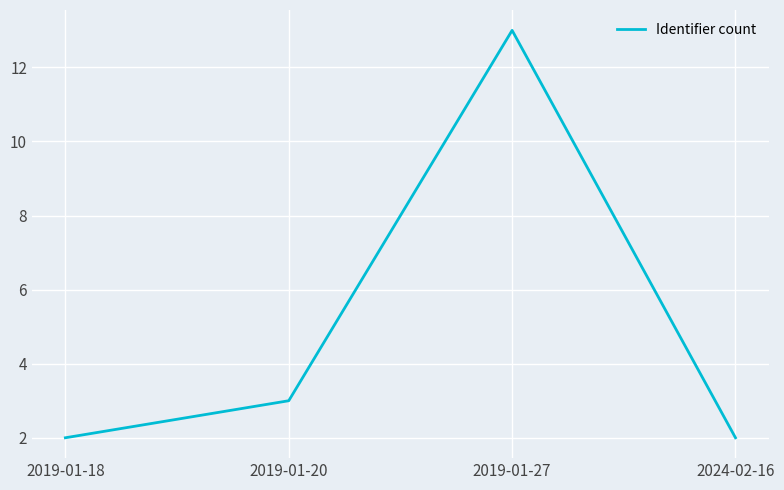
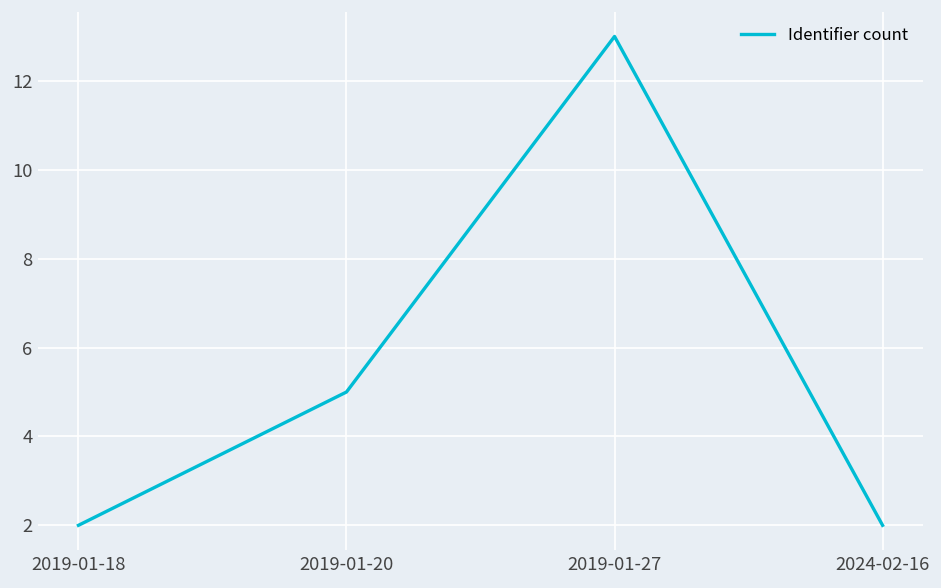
  {
    "2019-01-18": 2,
-   "2019-01-20": 3,
+   "2019-01-20": 5,
    "2019-01-27": 13,
    "2024-02-16": 2
  }
